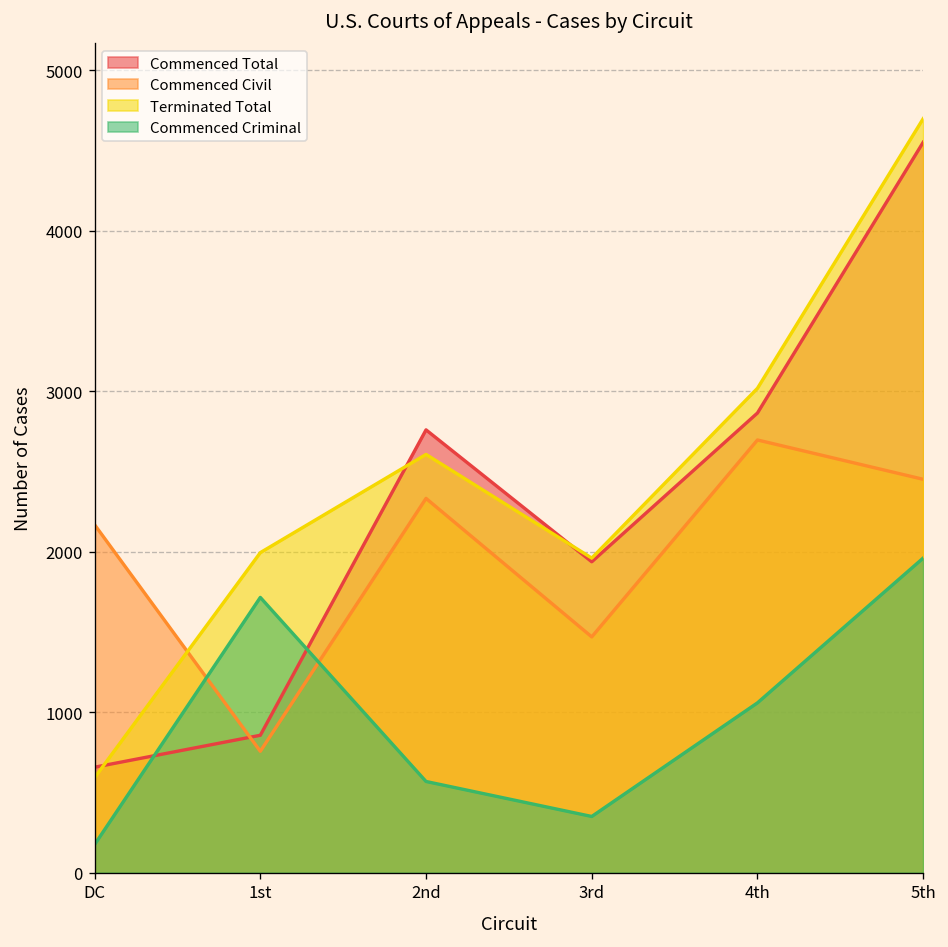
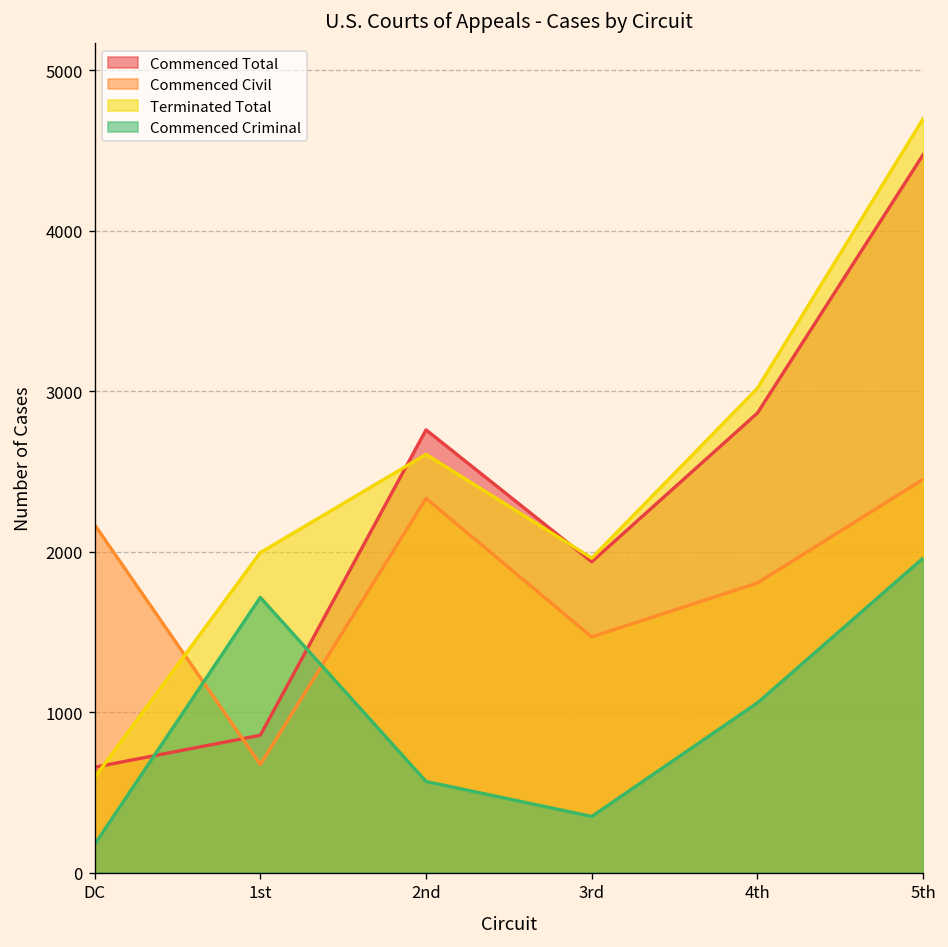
  {
    "Commenced Total": {
      "DC": 660,
      "1st": 860,
      "2nd": 2760,
      "3rd": 1940,
      "4th": 2870,
-     "5th": 4550
+     "5th": 4480
    },
    "Commenced Civil": {
      "DC": 2170,
-     "1st": 760,
+     "1st": 680,
      "2nd": 2330,
      "3rd": 1470,
-     "4th": 2700,
+     "4th": 1810,
      "5th": 2450
    },
    "Terminated Total": {
      "DC": 590,
      "1st": 2000,
      "2nd": 2610,
      "3rd": 1960,
      "4th": 3020,
      "5th": 4700
    },
    "Commenced Criminal": {
      "DC": 180,
      "1st": 1720,
      "2nd": 570,
      "3rd": 350,
      "4th": 1060,
      "5th": 1960
    }
  }
